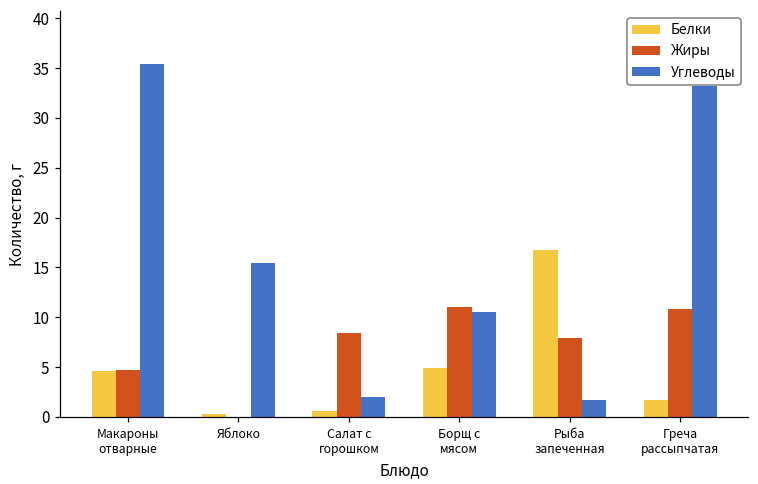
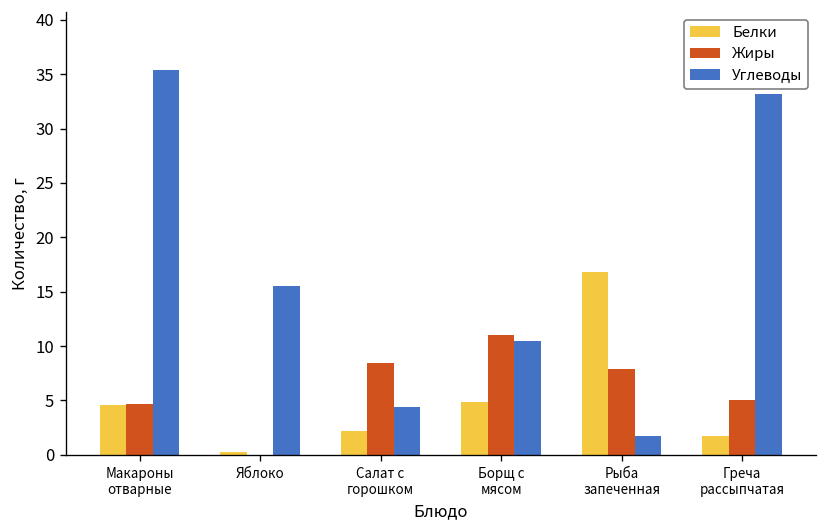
  {
    "Белки": {
      "Макароны отварные": 5,
      "Яблоко": 0,
-     "Салат с горошком": 1,
+     "Салат с горошком": 2,
      "Борщ с мясом": 5,
      "Рыба запеченная": 17,
      "Греча рассыпчатая": 2
    },
    "Жиры": {
      "Макароны отварные": 5,
      "Яблоко": 0,
      "Салат с горошком": 8,
      "Борщ с мясом": 11,
      "Рыба запеченная": 8,
-     "Греча рассыпчатая": 11
+     "Греча рассыпчатая": 5
    },
    "Углеводы": {
      "Макароны отварные": 35,
      "Яблоко": 15,
-     "Салат с горошком": 2,
+     "Салат с горошком": 4,
      "Борщ с мясом": 11,
      "Рыба запеченная": 2,
      "Греча рассыпчатая": 33
    }
  }
